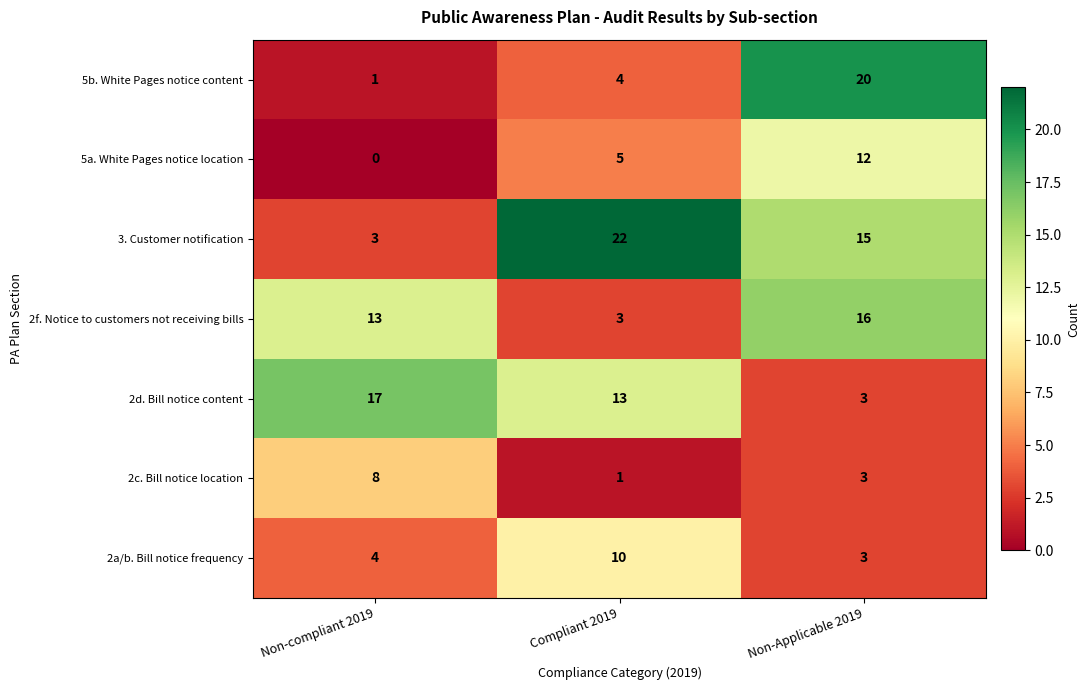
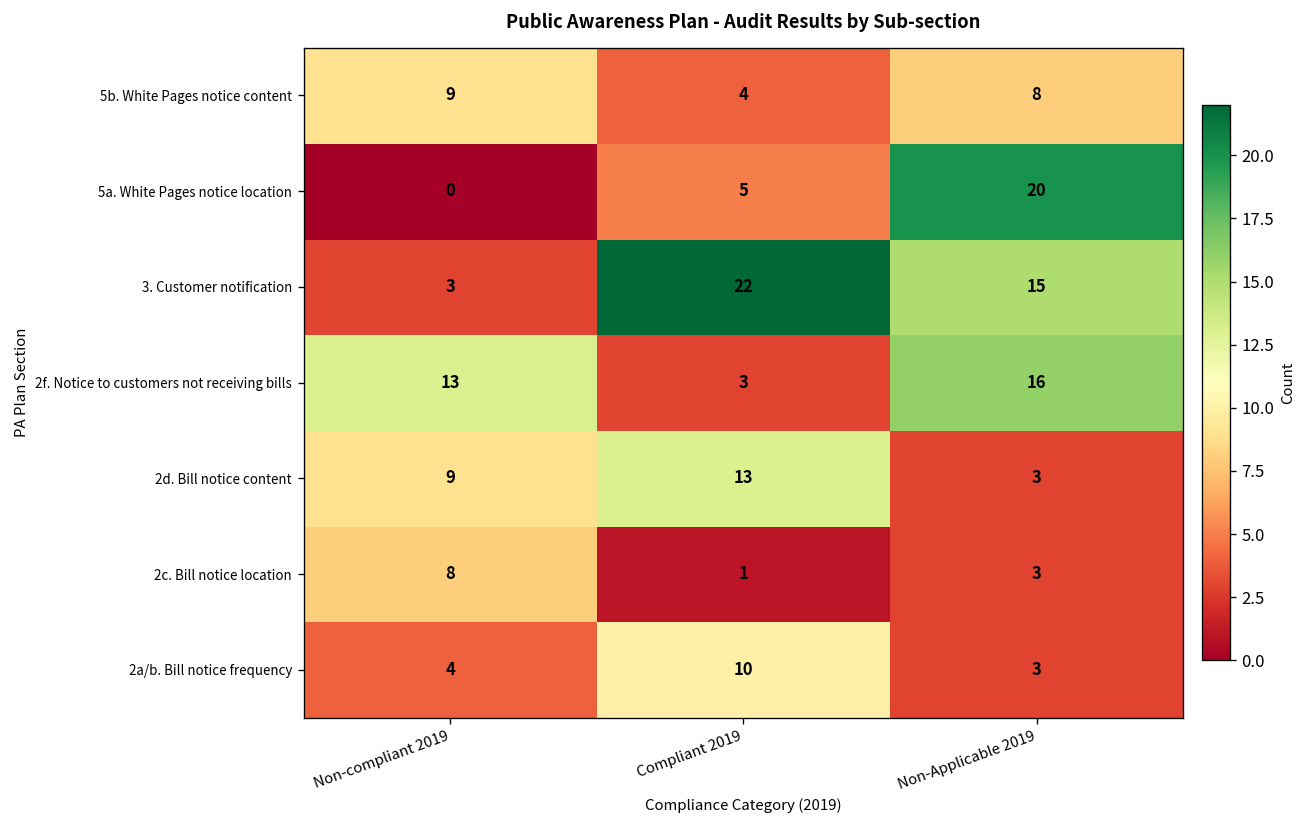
  {
    "5b. White Pages notice content": {
-     "Non-compliant 2019": 1,
+     "Non-compliant 2019": 9,
      "Compliant 2019": 4,
-     "Non-Applicable 2019": 20
+     "Non-Applicable 2019": 8
    },
    "5a. White Pages notice location": {
      "Non-compliant 2019": 0,
      "Compliant 2019": 5,
-     "Non-Applicable 2019": 12
+     "Non-Applicable 2019": 20
    },
    "3. Customer notification": {
      "Non-compliant 2019": 3,
      "Compliant 2019": 22,
      "Non-Applicable 2019": 15
    },
    "2f. Notice to customers not receiving bills": {
      "Non-compliant 2019": 13,
      "Compliant 2019": 3,
      "Non-Applicable 2019": 16
    },
    "2d. Bill notice content": {
-     "Non-compliant 2019": 17,
+     "Non-compliant 2019": 9,
      "Compliant 2019": 13,
      "Non-Applicable 2019": 3
    },
    "2c. Bill notice location": {
      "Non-compliant 2019": 8,
      "Compliant 2019": 1,
      "Non-Applicable 2019": 3
    },
    "2a/b. Bill notice frequency": {
      "Non-compliant 2019": 4,
      "Compliant 2019": 10,
      "Non-Applicable 2019": 3
    }
  }
